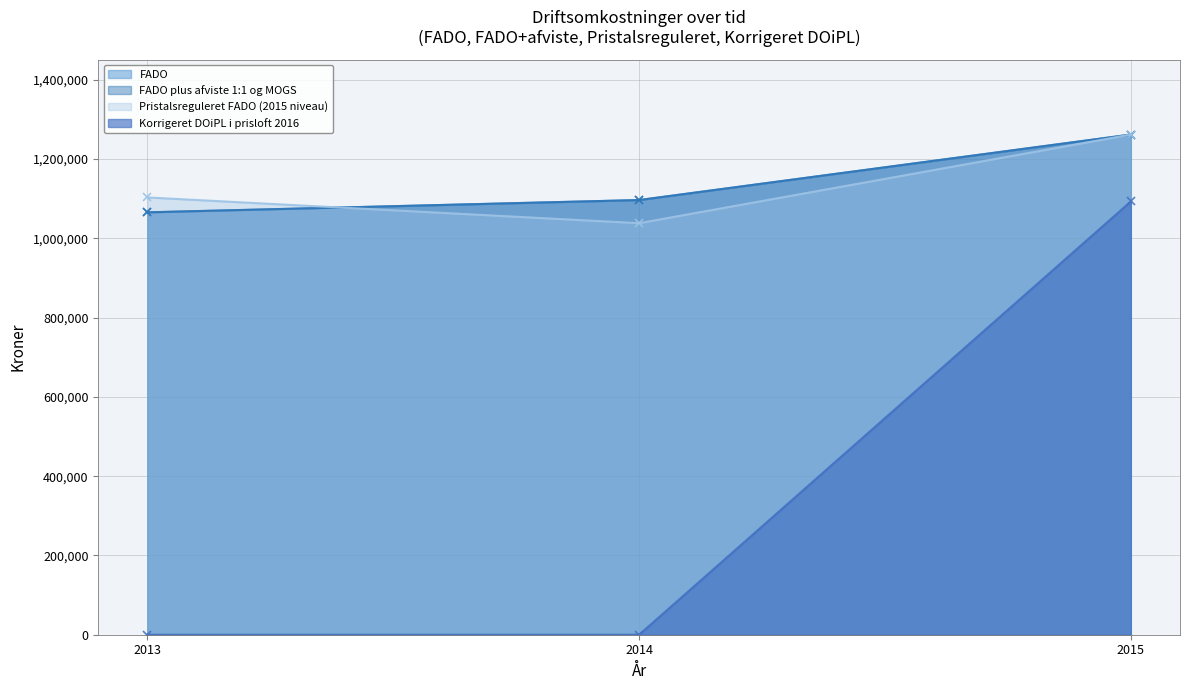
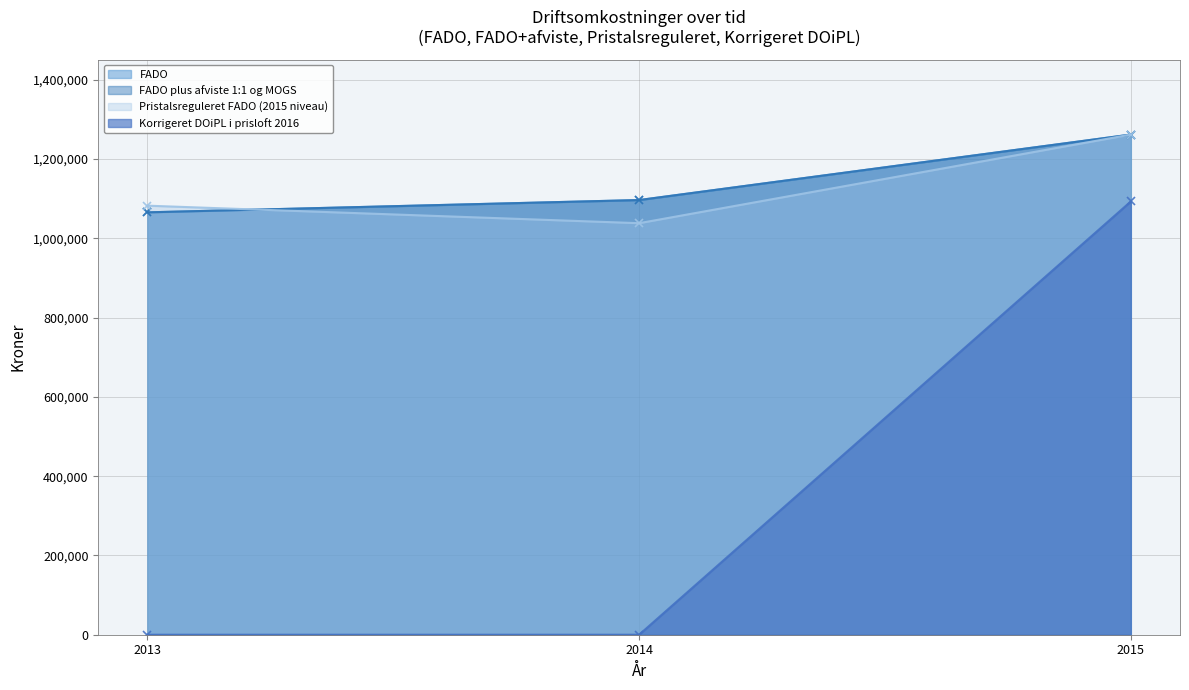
  {
    "Pristalsreguleret FADO (2015 niveau)": {
-     "2013": "1,100,000",
+     "2013": "1,080,000",
      "2014": "1,040,000"
    }
  }
